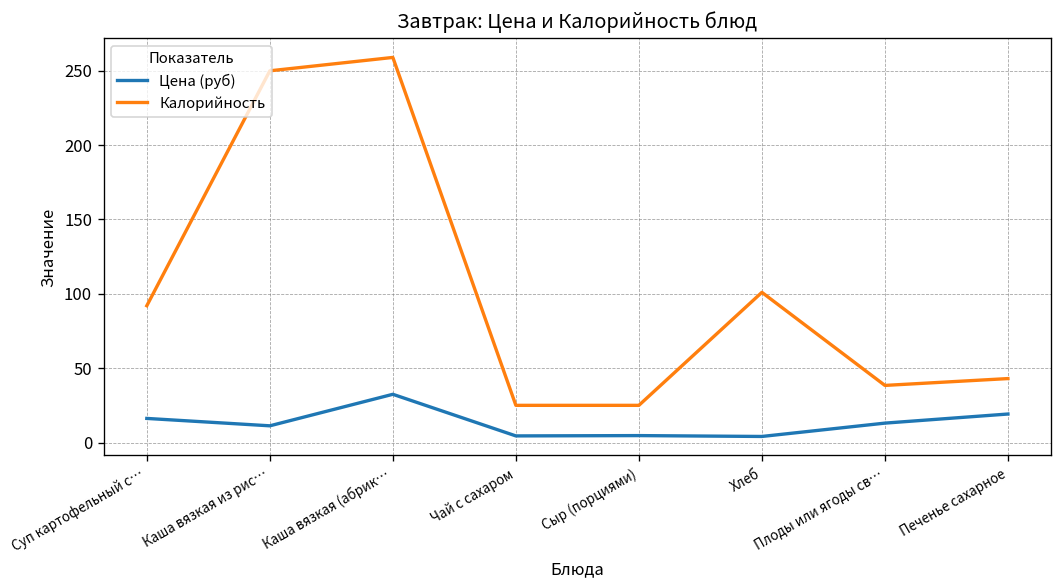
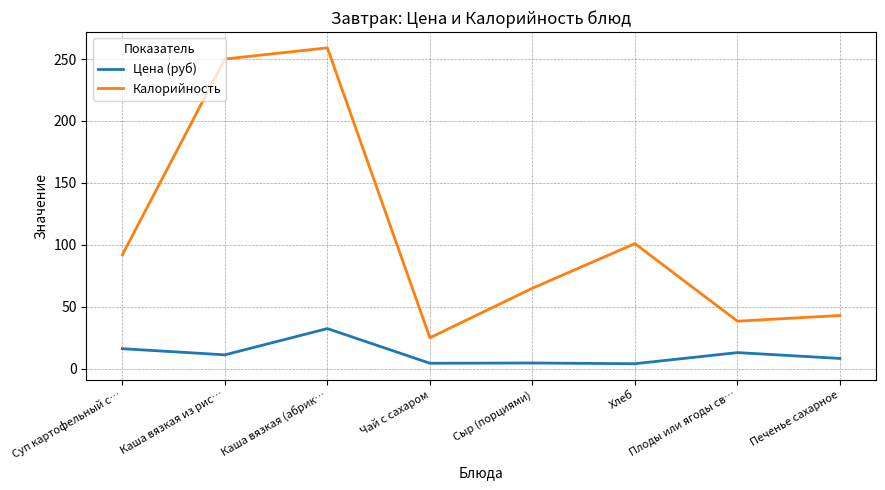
  {
    "Цена (руб)": {
      "Суп картофельный с…": 16,
      "Каша вязкая из рис…": 11,
      "Каша вязкая (абрик…": 32,
      "Чай с сахаром": 4,
      "Сыр (порциями)": 5,
      "Хлеб": 4,
      "Плоды или ягоды св…": 13,
-     "Печенье сахарное": 19
+     "Печенье сахарное": 8
    },
    "Калорийность": {
      "Суп картофельный с…": 92,
      "Каша вязкая (абрик…": 259,
      "Чай с сахаром": 25,
-     "Сыр (порциями)": 25,
+     "Сыр (порциями)": 65,
      "Хлеб": 101,
      "Плоды или ягоды св…": 38,
      "Печенье сахарное": 43
    }
  }
